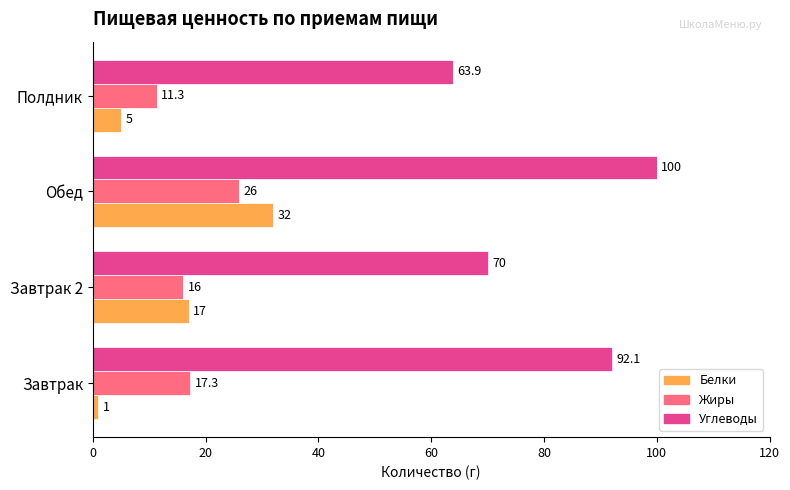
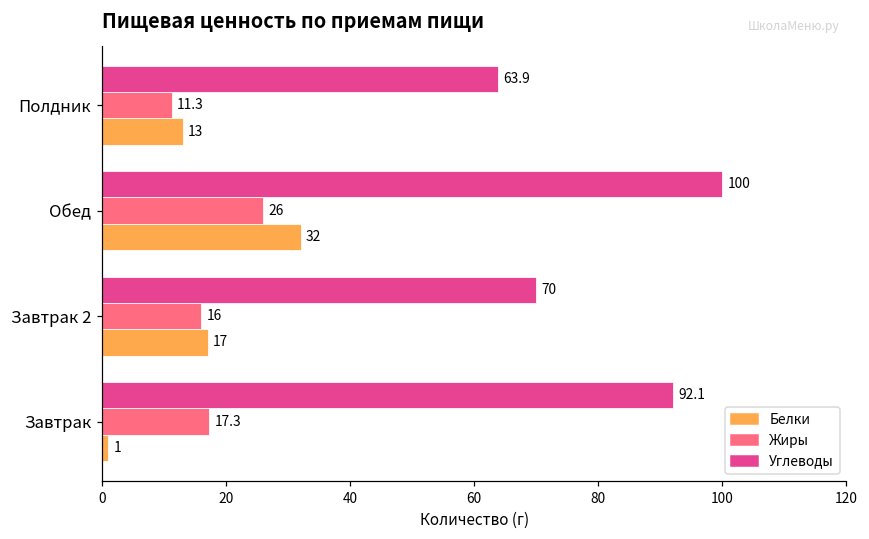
  {
    "Белки": {
-     "Полдник": 5,
+     "Полдник": 13,
      "Обед": 32,
      "Завтрак 2": 17,
      "Завтрак": 1
    }
  }
